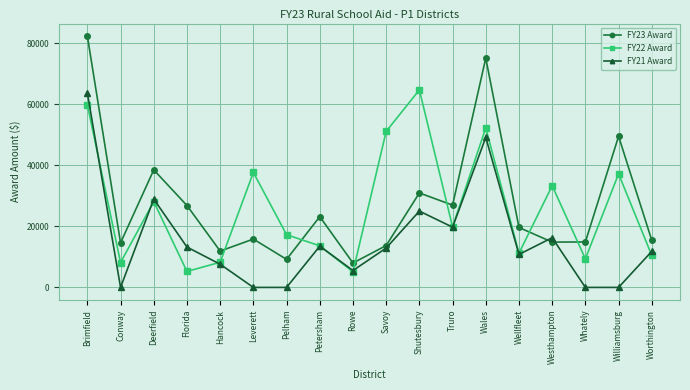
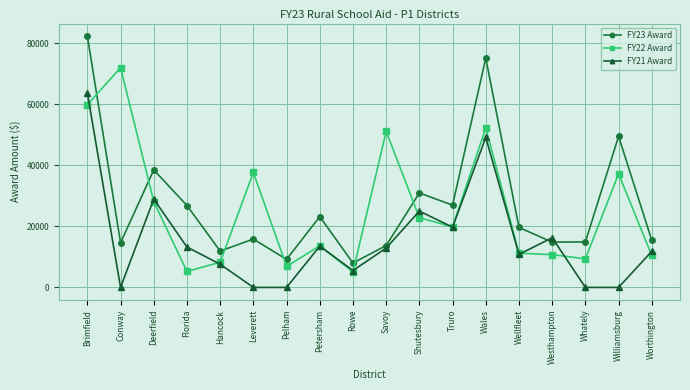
  {
    "FY22 Award": {
      "Brimfield": 60000,
-     "Conway": 8000,
+     "Conway": 72000,
      "Florida": 5000,
      "Leverett": 38000,
-     "Pelham": 17000,
+     "Pelham": 7000,
      "Savoy": 51000,
-     "Shutesbury": 65000,
+     "Shutesbury": 23000,
      "Wales": 52000,
-     "Westhampton": 33000,
+     "Westhampton": 11000,
      "Whately": 9000,
      "Williamsburg": 37000,
      "Worthington": 10000
    }
  }
